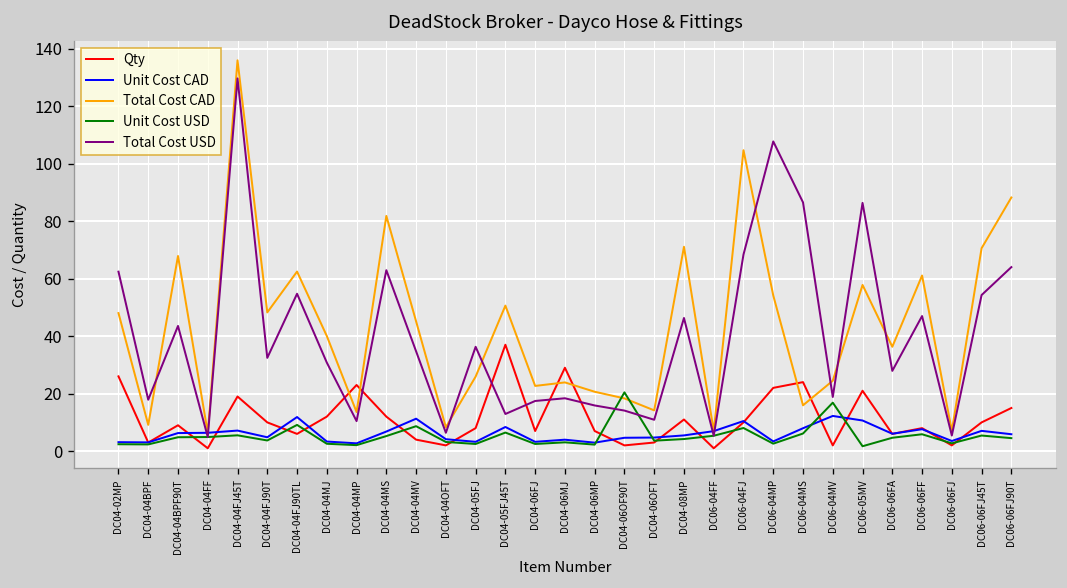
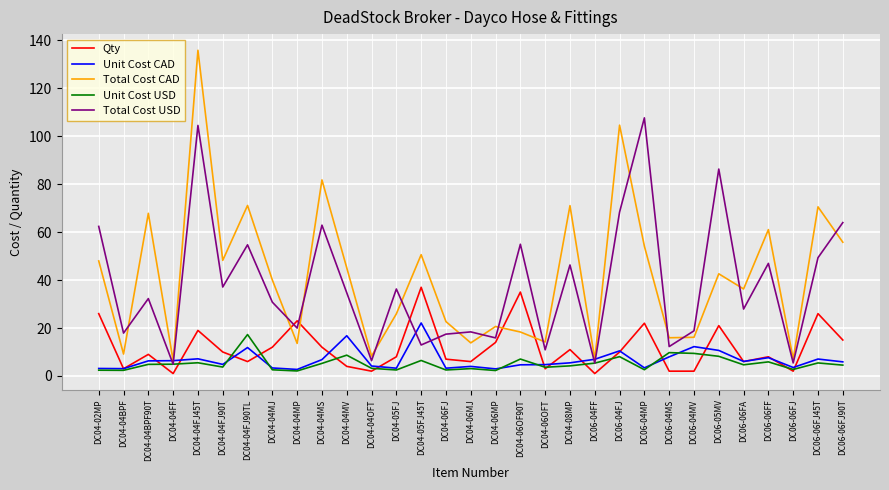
  {
    "Qty": {
      "DC04-02MP": 26,
      "DC04-04BPF90T": 9,
      "DC04-04FF": 1,
      "DC04-04FJ45T": 19,
      "DC04-04FJ90T": 10,
      "DC04-04FJ90TL": 6,
      "DC04-04MJ": 12,
      "DC04-04MP": 23,
      "DC04-04MS": 12,
      "DC04-04MV": 4,
      "DC04-04OFT": 2,
      "DC04-05FJ": 8,
      "DC04-05FJ45T": 37,
      "DC04-06FJ": 7,
-     "DC04-06MJ": 29,
-     "DC04-06MP": 7,
-     "DC04-06OF90T": 2,
+     "DC04-06MJ": 6,
+     "DC04-06MP": 14,
+     "DC04-06OF90T": 35,
      "DC04-08MP": 11,
      "DC06-04FF": 1,
      "DC06-04MP": 22,
-     "DC06-04MS": 24,
+     "DC06-04MS": 2,
      "DC06-04MV": 2,
      "DC06-05MV": 21,
-     "DC06-06FJ45T": 10,
+     "DC06-06FJ45T": 26,
      "DC06-06FJ90T": 15
    },
    "Unit Cost CAD": {
      "DC04-04BPF90T": 6,
      "DC04-04FJ45T": 7,
      "DC04-04FJ90T": 5,
      "DC04-04FJ90TL": 12,
      "DC04-04MS": 7,
-     "DC04-04MV": 11,
-     "DC04-05FJ45T": 8,
+     "DC04-04MV": 17,
+     "DC04-05FJ45T": 22,
      "DC04-06OF90T": 5,
      "DC04-06OFT": 5,
      "DC04-08MP": 5,
      "DC06-04MS": 8,
      "DC06-04MV": 12,
      "DC06-05MV": 11,
      "DC06-06FJ45T": 7,
      "DC06-06FJ90T": 6
    },
    "Total Cost CAD": {
      "DC04-02MP": 48,
      "DC04-04BPF": 9,
      "DC04-04BPF90T": 68,
      "DC04-04FJ45T": 136,
      "DC04-04FJ90T": 48,
-     "DC04-04FJ90TL": 62,
+     "DC04-04FJ90TL": 71,
      "DC04-04MJ": 40,
      "DC04-04MP": 14,
      "DC04-04MS": 82,
      "DC04-04MV": 45,
      "DC04-04OFT": 8,
      "DC04-05FJ": 26,
      "DC04-05FJ45T": 51,
      "DC04-06FJ": 23,
-     "DC04-06MJ": 24,
+     "DC04-06MJ": 14,
      "DC04-06MP": 21,
      "DC04-06OF90T": 18,
      "DC04-06OFT": 14,
      "DC04-08MP": 71,
      "DC06-04FJ": 105,
      "DC06-04MP": 54,
      "DC06-04MS": 16,
-     "DC06-04MV": 24,
-     "DC06-05MV": 58,
+     "DC06-04MV": 16,
+     "DC06-05MV": 43,
      "DC06-06FA": 36,
      "DC06-06FF": 61,
      "DC06-06FJ": 7,
      "DC06-06FJ45T": 71,
-     "DC06-06FJ90T": 88
+     "DC06-06FJ90T": 56
    },
    "Unit Cost USD": {
      "DC04-04BPF90T": 5,
      "DC04-04FJ45T": 6,
      "DC04-04FJ90T": 4,
-     "DC04-04FJ90TL": 9,
+     "DC04-04FJ90TL": 17,
      "DC04-04MS": 5,
      "DC04-04MV": 9,
      "DC04-05FJ45T": 6,
-     "DC04-06OF90T": 20,
+     "DC04-06OF90T": 7,
      "DC04-08MP": 4,
      "DC06-04FJ": 8,
-     "DC06-04MS": 6,
-     "DC06-04MV": 17,
-     "DC06-05MV": 2,
+     "DC06-04MS": 10,
+     "DC06-04MV": 9,
+     "DC06-05MV": 8,
      "DC06-06FA": 5,
      "DC06-06FF": 6,
      "DC06-06FJ45T": 5,
      "DC06-06FJ90T": 5
    },
    "Total Cost USD": {
      "DC04-02MP": 62,
      "DC04-04BPF": 18,
-     "DC04-04BPF90T": 44,
-     "DC04-04FJ45T": 130,
-     "DC04-04FJ90T": 32,
+     "DC04-04BPF90T": 32,
+     "DC04-04FJ45T": 105,
+     "DC04-04FJ90T": 37,
      "DC04-04FJ90TL": 55,
      "DC04-04MJ": 31,
-     "DC04-04MP": 10,
+     "DC04-04MP": 20,
      "DC04-04MS": 63,
      "DC04-04MV": 35,
      "DC04-04OFT": 6,
      "DC04-05FJ": 36,
      "DC04-05FJ45T": 13,
      "DC04-06FJ": 17,
      "DC04-06MJ": 18,
      "DC04-06MP": 16,
-     "DC04-06OF90T": 14,
+     "DC04-06OF90T": 55,
      "DC04-06OFT": 11,
      "DC04-08MP": 46,
      "DC06-04FJ": 68,
      "DC06-04MP": 108,
-     "DC06-04MS": 86,
+     "DC06-04MS": 12,
      "DC06-04MV": 19,
      "DC06-05MV": 86,
      "DC06-06FA": 28,
      "DC06-06FF": 47,
      "DC06-06FJ": 5,
-     "DC06-06FJ45T": 54,
+     "DC06-06FJ45T": 49,
      "DC06-06FJ90T": 64
    }
  }
